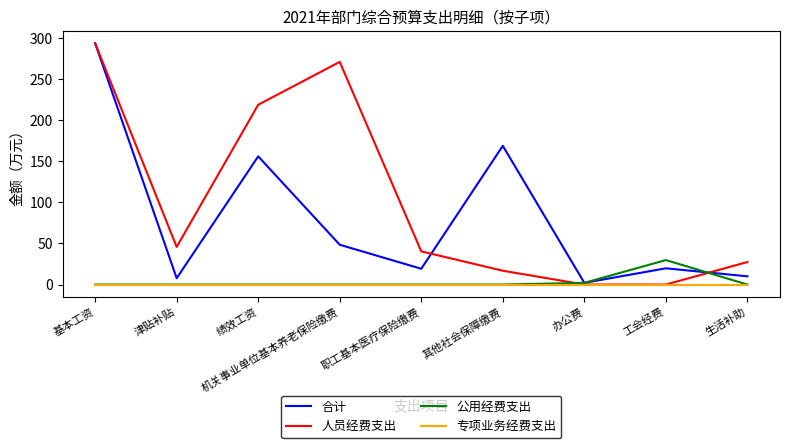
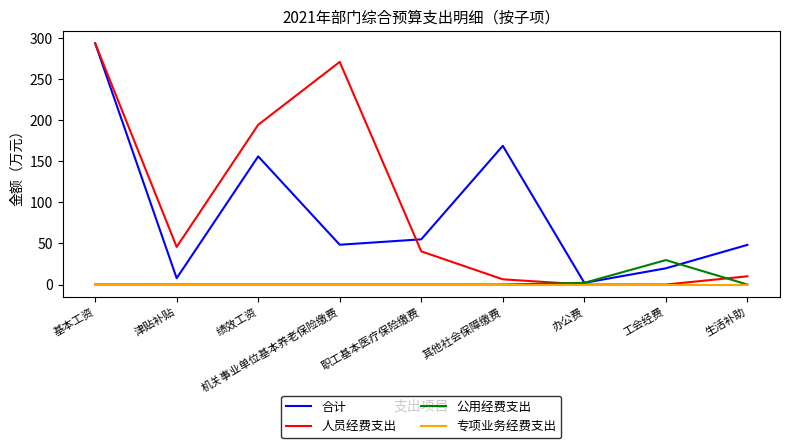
  {
    "合计": {
      "津贴补贴": 10,
      "绩效工资": 160,
      "机关事业单位基本养老保险缴费": 50,
-     "职工基本医疗保险缴费": 20,
+     "职工基本医疗保险缴费": 60,
      "其他社会保障缴费": 170,
      "工会经费": 20,
-     "生活补助": 10
+     "生活补助": 50
    },
    "人员经费支出": {
      "津贴补贴": 50,
-     "绩效工资": 220,
+     "绩效工资": 190,
      "机关事业单位基本养老保险缴费": 270,
      "职工基本医疗保险缴费": 40,
-     "其他社会保障缴费": 20,
-     "生活补助": 30
+     "其他社会保障缴费": 10,
+     "生活补助": 10
    },
    "公用经费支出": {
      "工会经费": 30
    }
  }
